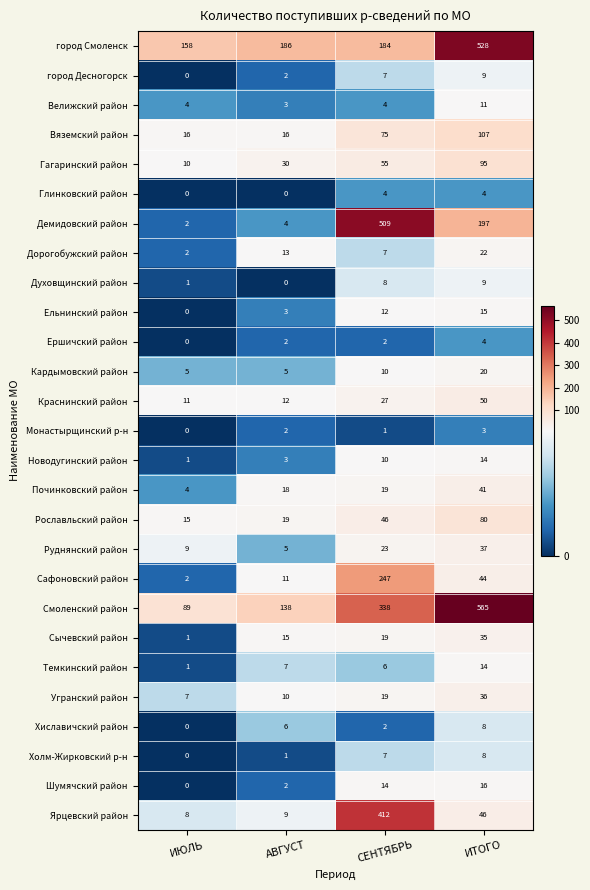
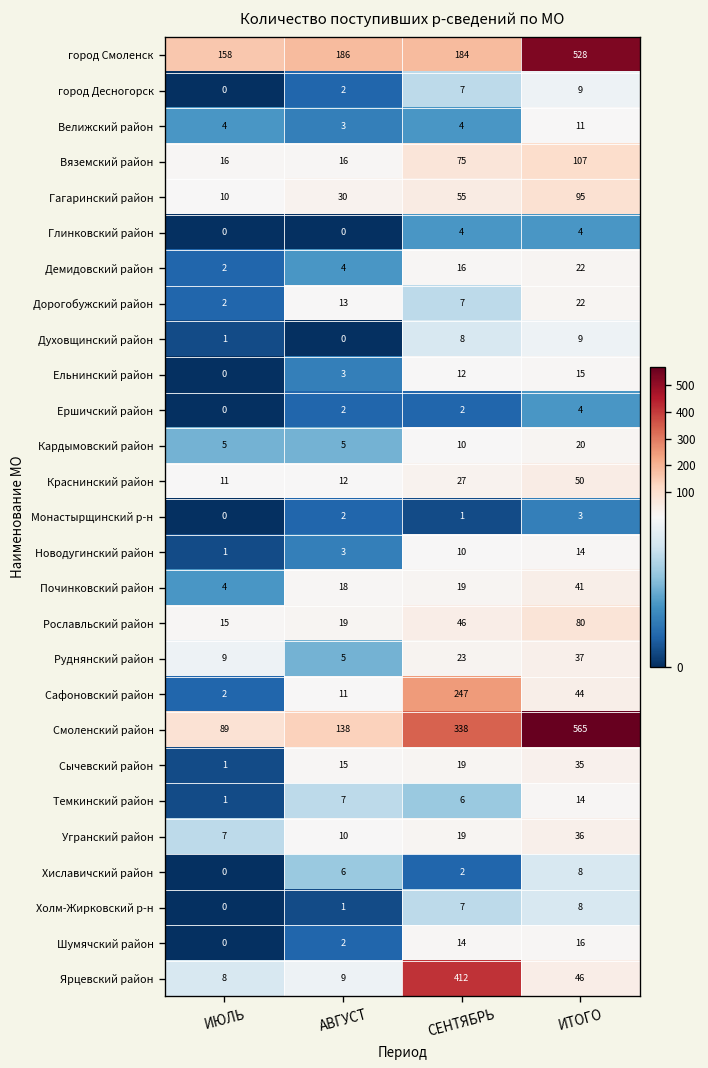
  {
    "город Смоленск": {
      "ИЮЛЬ": 158,
      "АВГУСТ": 186,
      "СЕНТЯБРЬ": 184,
      "ИТОГО": 528
    },
    "город Десногорск": {
      "ИЮЛЬ": 0,
      "АВГУСТ": 2,
      "СЕНТЯБРЬ": 7,
      "ИТОГО": 9
    },
    "Велижский район": {
      "ИЮЛЬ": 4,
      "АВГУСТ": 3,
      "СЕНТЯБРЬ": 4,
      "ИТОГО": 11
    },
    "Вяземский район": {
      "ИЮЛЬ": 16,
      "АВГУСТ": 16,
      "СЕНТЯБРЬ": 75,
      "ИТОГО": 107
    },
    "Гагаринский район": {
      "ИЮЛЬ": 10,
      "АВГУСТ": 30,
      "СЕНТЯБРЬ": 55,
      "ИТОГО": 95
    },
    "Глинковский район": {
      "ИЮЛЬ": 0,
      "АВГУСТ": 0,
      "СЕНТЯБРЬ": 4,
      "ИТОГО": 4
    },
    "Демидовский район": {
      "ИЮЛЬ": 2,
      "АВГУСТ": 4,
-     "СЕНТЯБРЬ": 509,
-     "ИТОГО": 197
+     "СЕНТЯБРЬ": 16,
+     "ИТОГО": 22
    },
    "Дорогобужский район": {
      "ИЮЛЬ": 2,
      "АВГУСТ": 13,
      "СЕНТЯБРЬ": 7,
      "ИТОГО": 22
    },
    "Духовщинский район": {
      "ИЮЛЬ": 1,
      "АВГУСТ": 0,
      "СЕНТЯБРЬ": 8,
      "ИТОГО": 9
    },
    "Ельнинский район": {
      "ИЮЛЬ": 0,
      "АВГУСТ": 3,
      "СЕНТЯБРЬ": 12,
      "ИТОГО": 15
    },
    "Ершичский район": {
      "ИЮЛЬ": 0,
      "АВГУСТ": 2,
      "СЕНТЯБРЬ": 2,
      "ИТОГО": 4
    },
    "Кардымовский район": {
      "ИЮЛЬ": 5,
      "АВГУСТ": 5,
      "СЕНТЯБРЬ": 10,
      "ИТОГО": 20
    },
    "Краснинский район": {
      "ИЮЛЬ": 11,
      "АВГУСТ": 12,
      "СЕНТЯБРЬ": 27,
      "ИТОГО": 50
    },
    "Монастырщинский р-н": {
      "ИЮЛЬ": 0,
      "АВГУСТ": 2,
      "СЕНТЯБРЬ": 1,
      "ИТОГО": 3
    },
    "Новодугинский район": {
      "ИЮЛЬ": 1,
      "АВГУСТ": 3,
      "СЕНТЯБРЬ": 10,
      "ИТОГО": 14
    },
    "Починковский район": {
      "ИЮЛЬ": 4,
      "АВГУСТ": 18,
      "СЕНТЯБРЬ": 19,
      "ИТОГО": 41
    },
    "Рославльский район": {
      "ИЮЛЬ": 15,
      "АВГУСТ": 19,
      "СЕНТЯБРЬ": 46,
      "ИТОГО": 80
    },
    "Руднянский район": {
      "ИЮЛЬ": 9,
      "АВГУСТ": 5,
      "СЕНТЯБРЬ": 23,
      "ИТОГО": 37
    },
    "Сафоновский район": {
      "ИЮЛЬ": 2,
      "АВГУСТ": 11,
      "СЕНТЯБРЬ": 247,
      "ИТОГО": 44
    },
    "Смоленский район": {
      "ИЮЛЬ": 89,
      "АВГУСТ": 138,
      "СЕНТЯБРЬ": 338,
      "ИТОГО": 565
    },
    "Сычевский район": {
      "ИЮЛЬ": 1,
      "АВГУСТ": 15,
      "СЕНТЯБРЬ": 19,
      "ИТОГО": 35
    },
    "Темкинский район": {
      "ИЮЛЬ": 1,
      "АВГУСТ": 7,
      "СЕНТЯБРЬ": 6,
      "ИТОГО": 14
    },
    "Угранский район": {
      "ИЮЛЬ": 7,
      "АВГУСТ": 10,
      "СЕНТЯБРЬ": 19,
      "ИТОГО": 36
    },
    "Хиславичский район": {
      "ИЮЛЬ": 0,
      "АВГУСТ": 6,
      "СЕНТЯБРЬ": 2,
      "ИТОГО": 8
    },
    "Холм-Жирковский р-н": {
      "ИЮЛЬ": 0,
      "АВГУСТ": 1,
      "СЕНТЯБРЬ": 7,
      "ИТОГО": 8
    },
    "Шумячский район": {
      "ИЮЛЬ": 0,
      "АВГУСТ": 2,
      "СЕНТЯБРЬ": 14,
      "ИТОГО": 16
    },
    "Ярцевский район": {
      "ИЮЛЬ": 8,
      "АВГУСТ": 9,
      "СЕНТЯБРЬ": 412,
      "ИТОГО": 46
    }
  }
